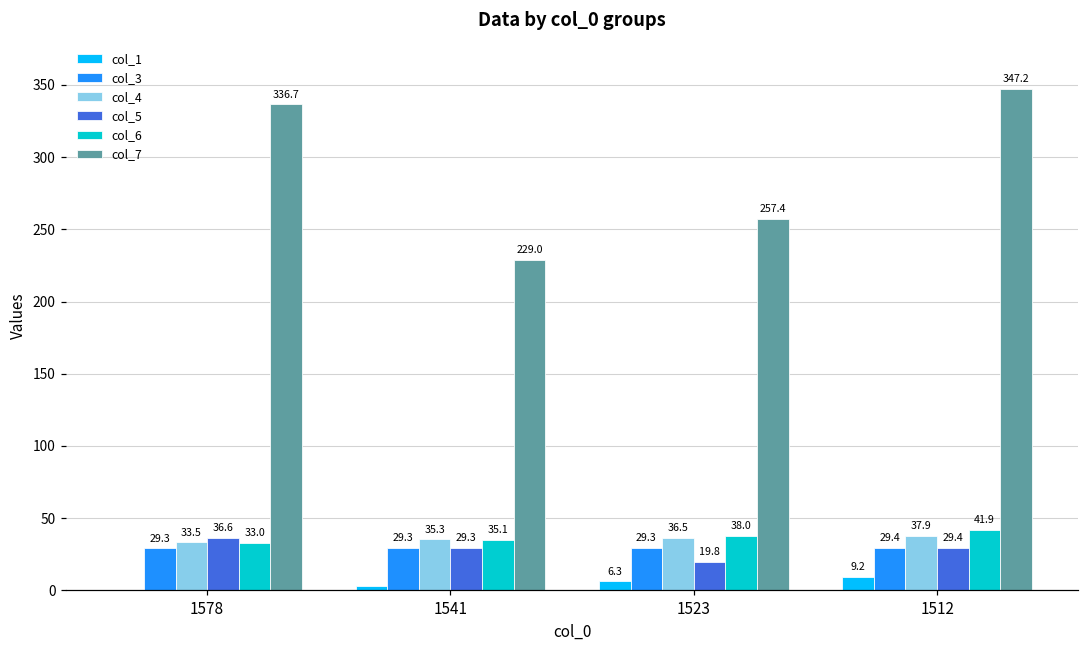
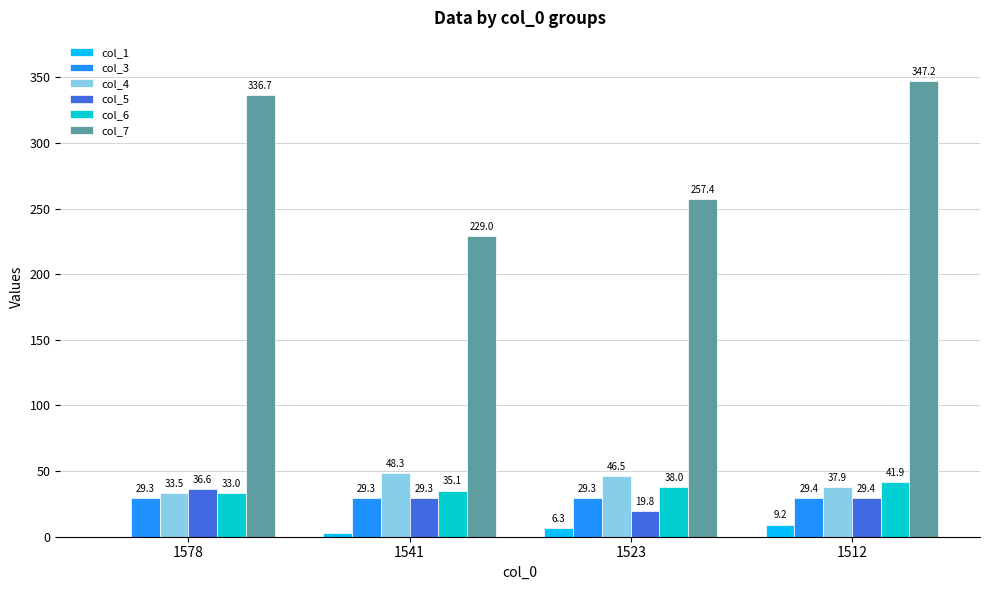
  {
    "col_4": {
      "1578": 33.5,
-     "1541": 35.3,
-     "1523": 36.5,
+     "1541": 48.3,
+     "1523": 46.5,
      "1512": 37.9
    },
    "col_5": {
      "1578": 36.6,
      "1541": 29.3,
      "1523": 19.8,
      "1512": 29.4
    },
    "col_7": {
      "1578": 336.7,
      "1541": 229.0,
      "1523": 257.4,
      "1512": 347.2
    }
  }
